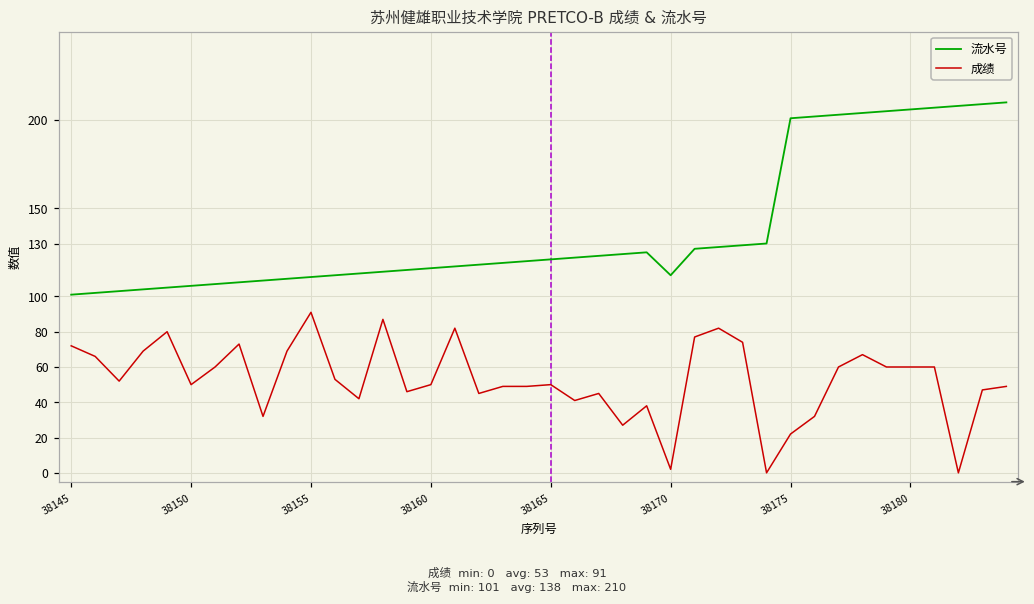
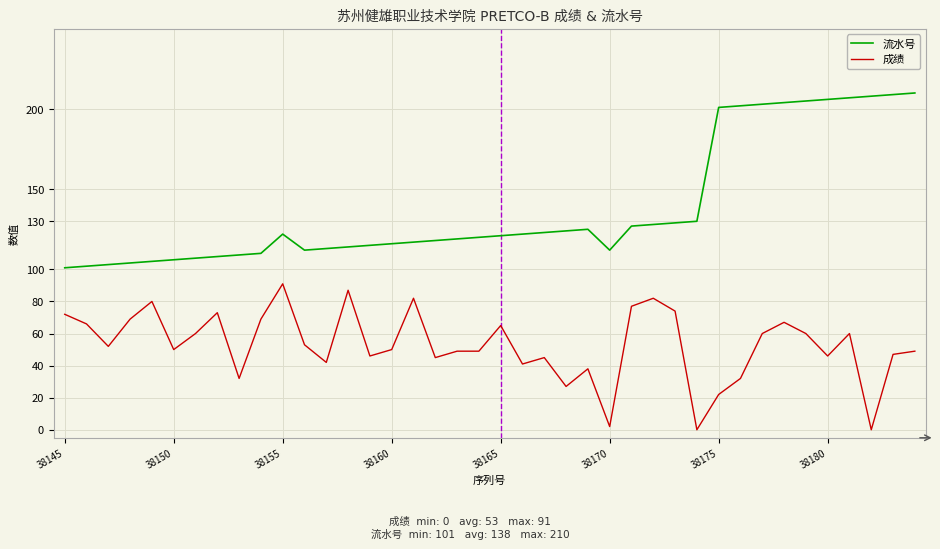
  {
    "流水号": {
      "38145": 101,
      "38150": 106,
-     "38155": 111,
+     "38155": 122,
      "38160": 116,
      "38165": 121,
      "38170": 112,
      "38175": 201,
      "38180": 206
    },
    "成绩": {
      "38145": 72,
      "38150": 50,
      "38155": 91,
      "38160": 50,
-     "38165": 50,
+     "38165": 65,
      "38170": 2,
      "38175": 22,
-     "38180": 60
+     "38180": 46
    }
  }
